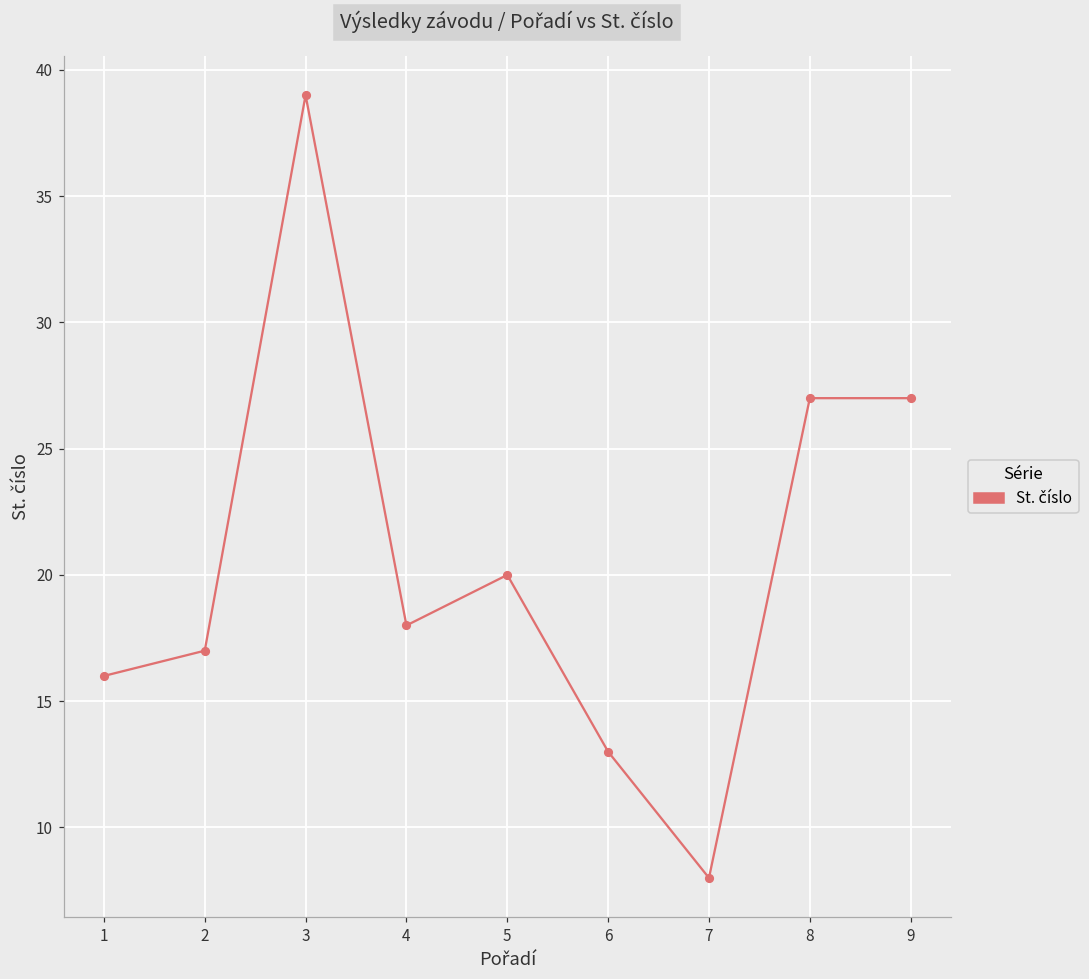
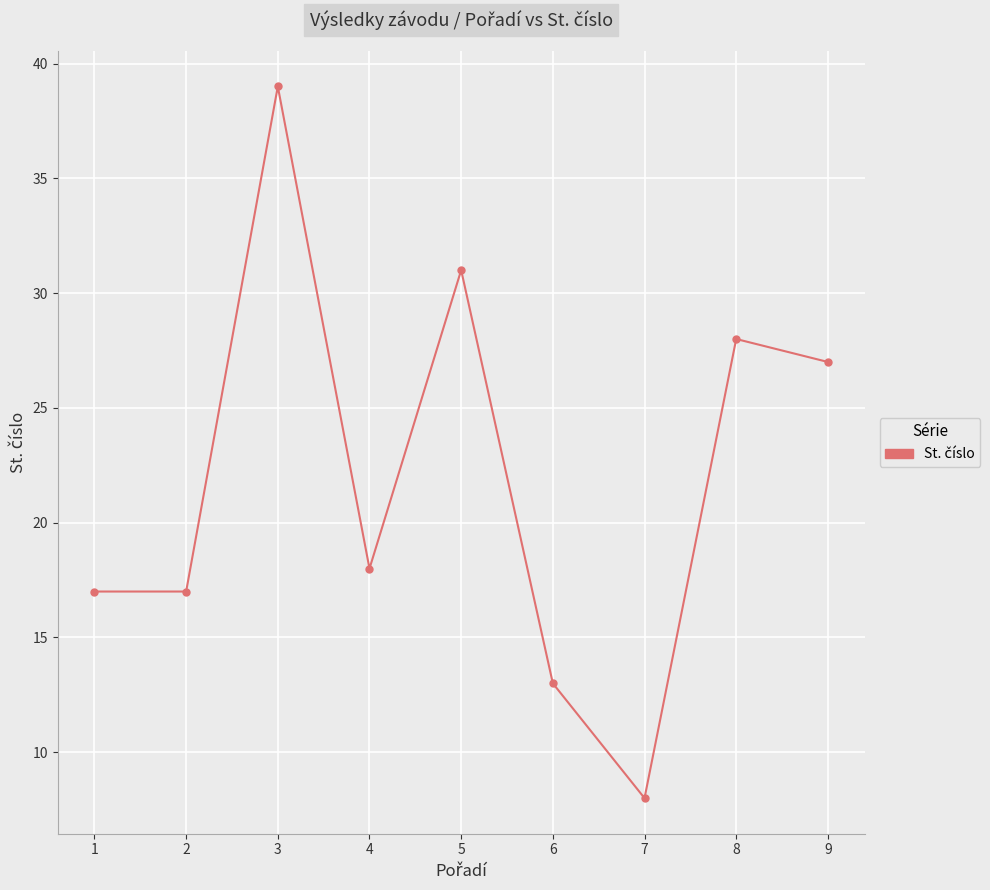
  {
-   "1": 16,
+   "1": 17,
    "2": 17,
    "3": 39,
    "4": 18,
-   "5": 20,
+   "5": 31,
    "6": 13,
    "7": 8,
-   "8": 27,
+   "8": 28,
    "9": 27
  }
